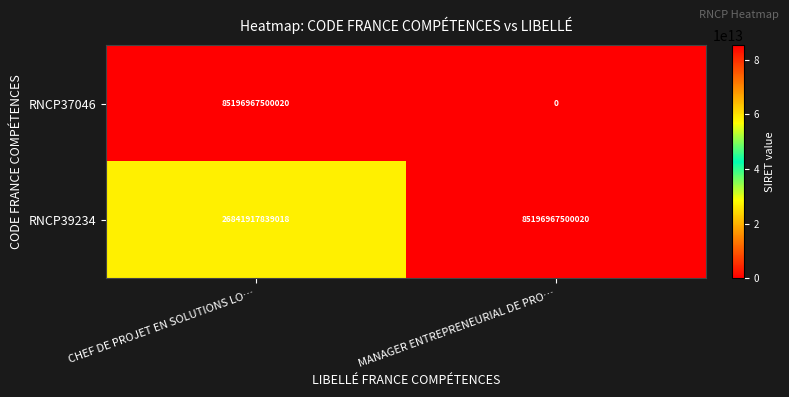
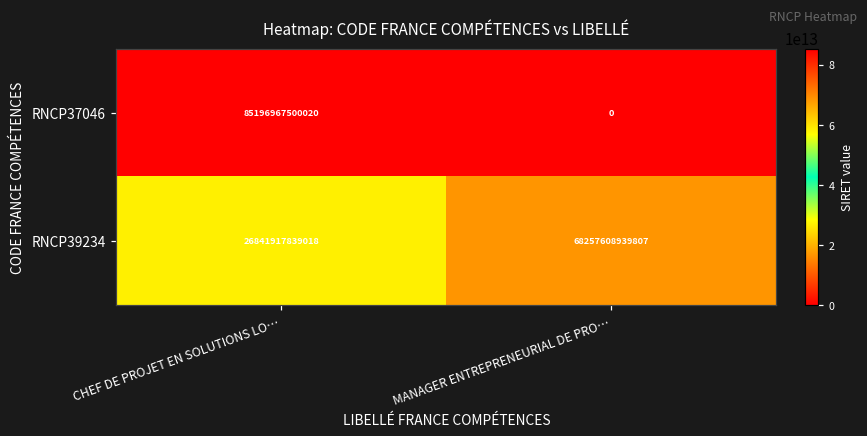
  {
    "RNCP37046": {
      "CHEF DE PROJET EN SOLUTIONS LO…": 85196967500020,
      "MANAGER ENTREPRENEURIAL DE PRO…": 0
    },
    "RNCP39234": {
      "CHEF DE PROJET EN SOLUTIONS LO…": 26841917839018,
-     "MANAGER ENTREPRENEURIAL DE PRO…": 85196967500020
+     "MANAGER ENTREPRENEURIAL DE PRO…": 68257608939807
    }
  }
